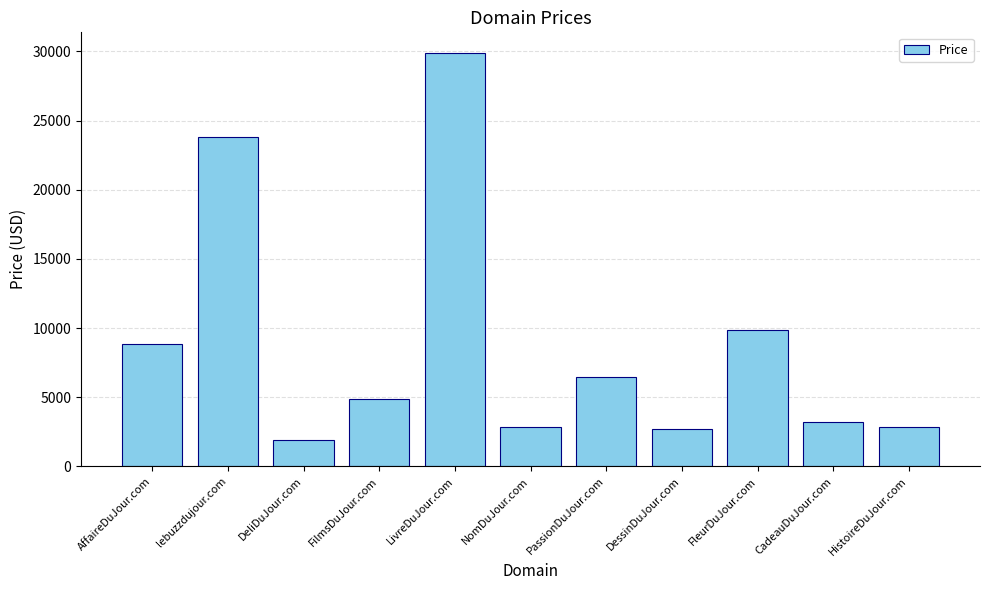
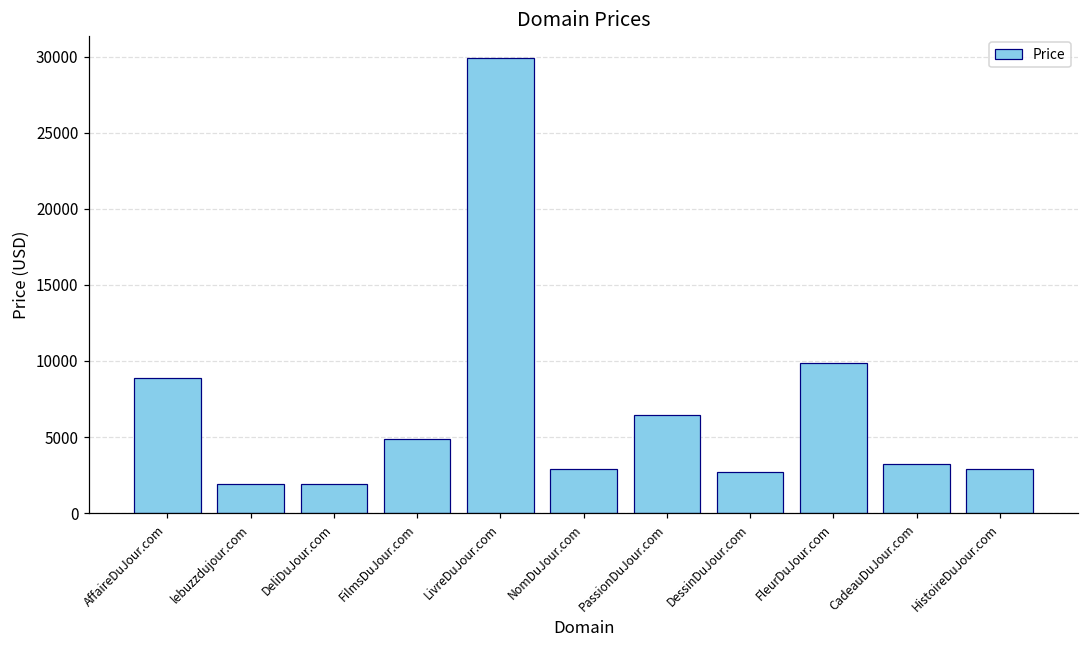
  {
    "AffaireDuJour.com": 8900,
-   "lebuzzdujour.com": 23800,
+   "lebuzzdujour.com": 1900,
    "DeliDuJour.com": 1900,
    "FilmsDuJour.com": 4900,
    "LivreDuJour.com": 29900,
    "NomDuJour.com": 2900,
    "PassionDuJour.com": 6400,
    "DessinDuJour.com": 2700,
    "FleurDuJour.com": 9900,
    "CadeauDuJour.com": 3200,
    "HistoireDuJour.com": 2900
  }
